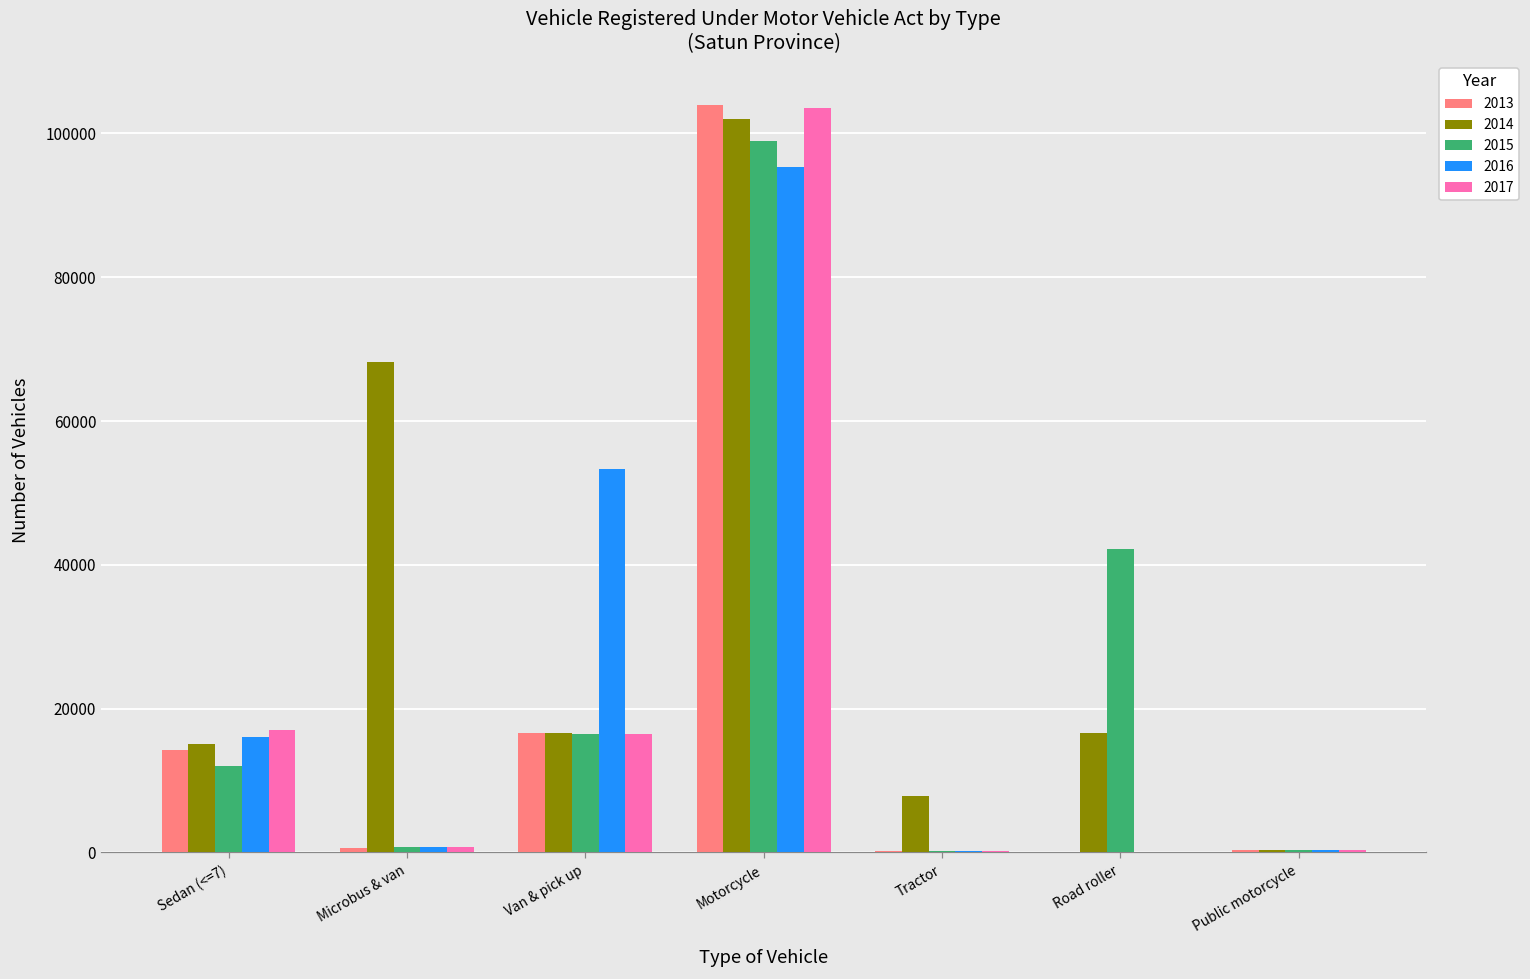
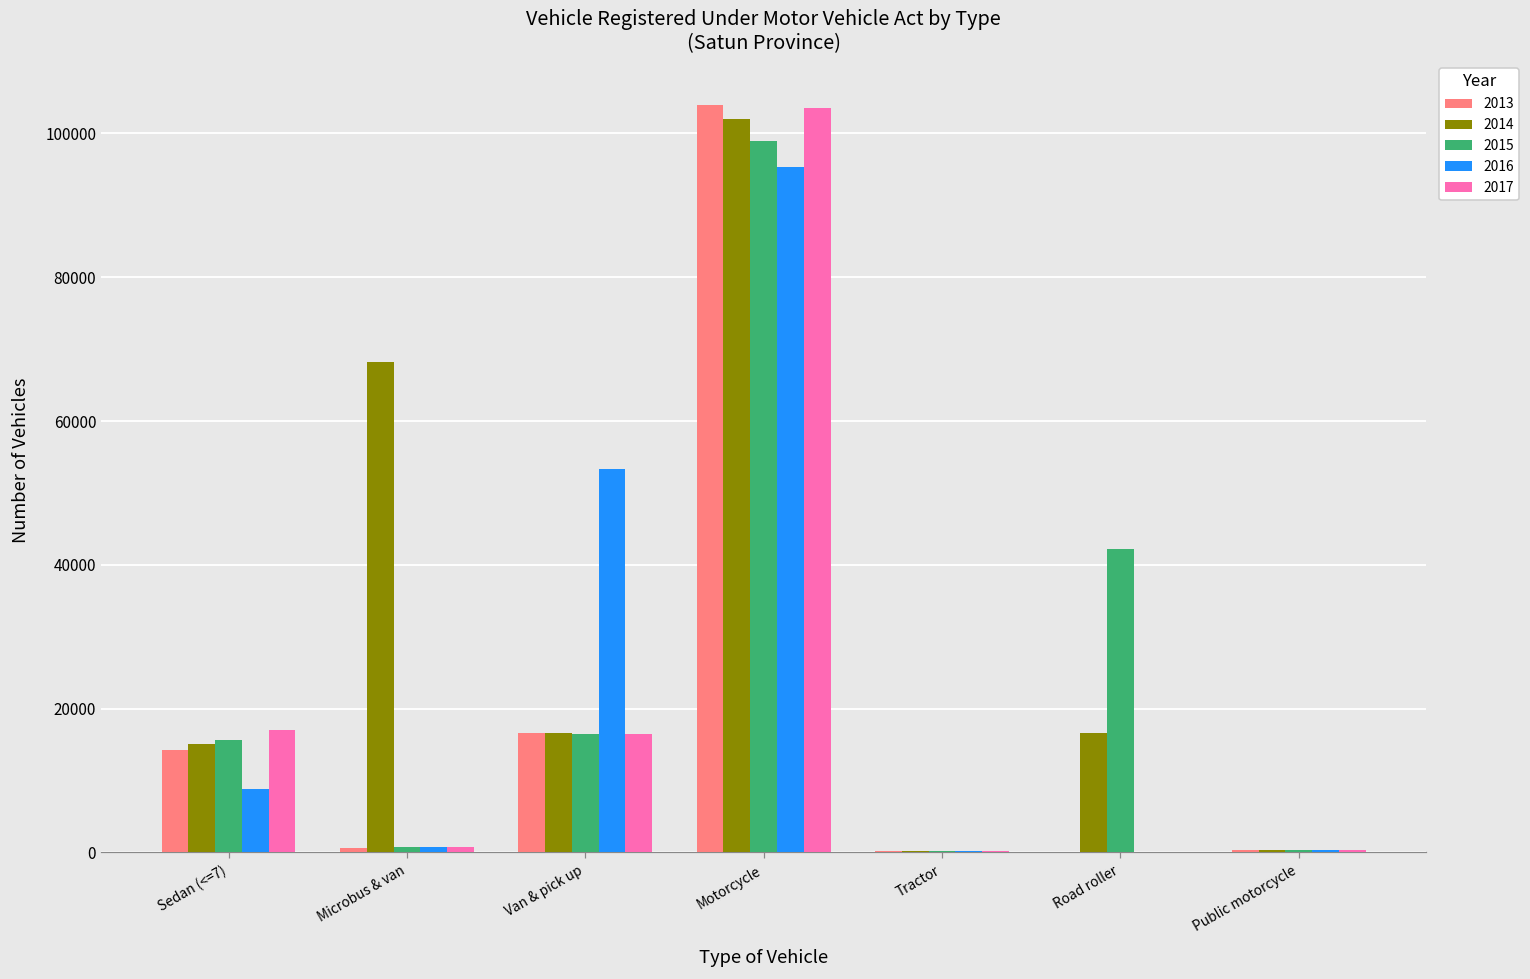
  {
    "2014": {
      "Sedan (<=7)": 15000,
      "Microbus & van": 68000,
      "Van & pick up": 17000,
      "Motorcycle": 102000,
-     "Tractor": 8000,
+     "Tractor": 0,
      "Road roller": 17000
    },
    "2015": {
-     "Sedan (<=7)": 12000,
+     "Sedan (<=7)": 16000,
      "Microbus & van": 1000,
      "Van & pick up": 16000,
      "Motorcycle": 99000,
      "Road roller": 42000
    },
    "2016": {
-     "Sedan (<=7)": 16000,
+     "Sedan (<=7)": 9000,
      "Microbus & van": 1000,
      "Van & pick up": 53000,
      "Motorcycle": 95000
    }
  }
